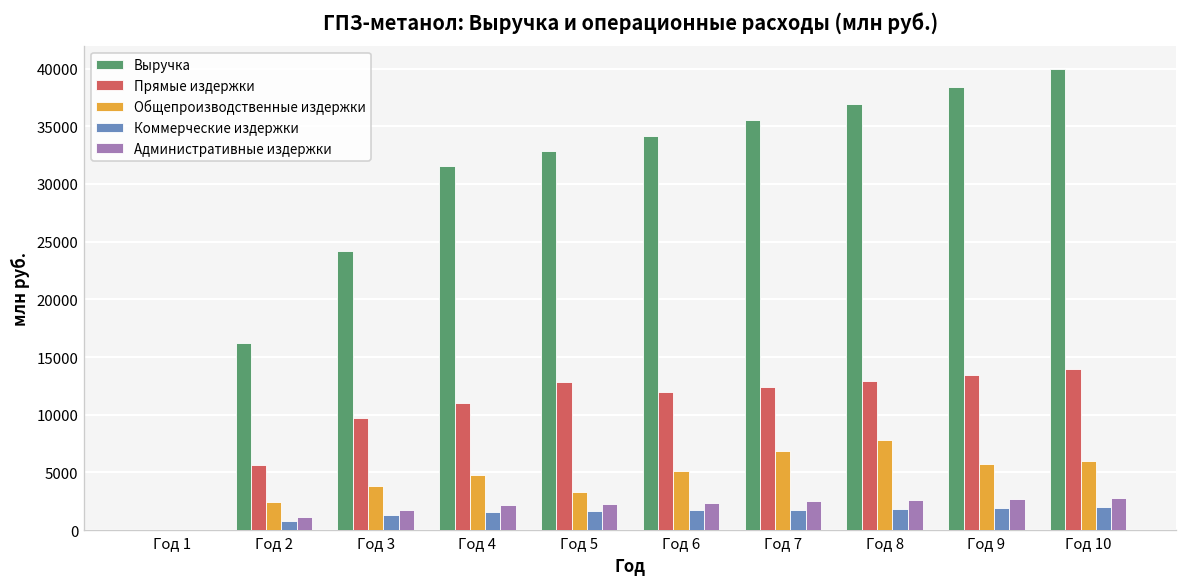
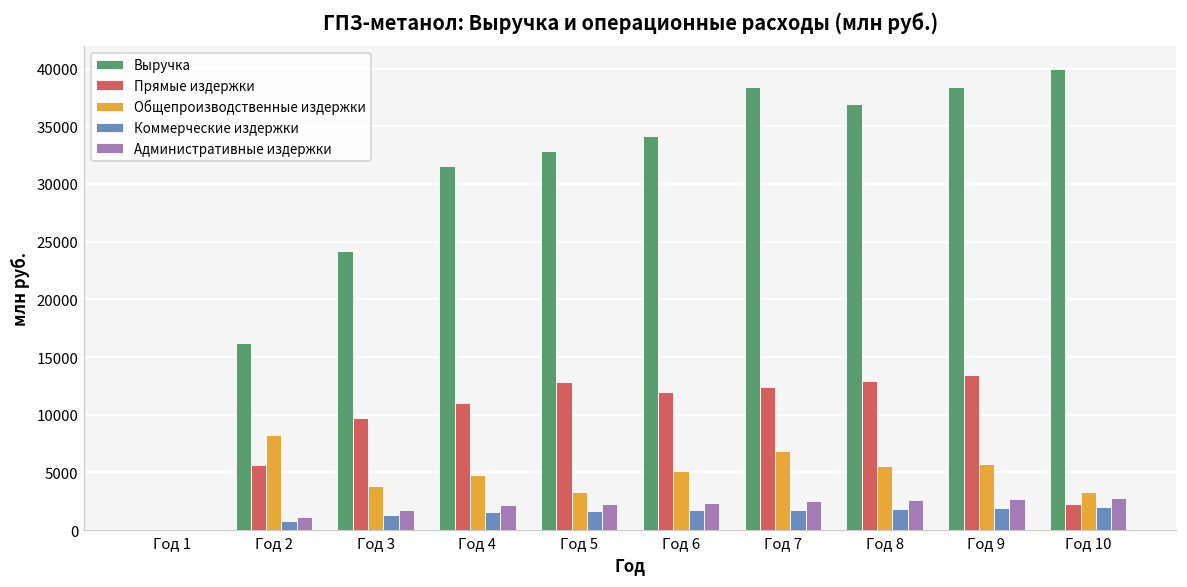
  {
    "Выручка": {
      "Год 1": 0,
      "Год 2": 16000,
      "Год 3": 24000,
      "Год 4": 32000,
      "Год 5": 33000,
      "Год 6": 34000,
-     "Год 7": 36000,
+     "Год 7": 38000,
      "Год 8": 37000,
      "Год 9": 38000,
      "Год 10": 40000
    },
    "Прямые издержки": {
      "Год 1": 0,
      "Год 2": 6000,
      "Год 3": 10000,
      "Год 4": 11000,
      "Год 5": 13000,
      "Год 6": 12000,
      "Год 7": 12000,
      "Год 8": 13000,
      "Год 9": 13000,
-     "Год 10": 14000
+     "Год 10": 2000
    },
    "Общепроизводственные издержки": {
      "Год 1": 0,
-     "Год 2": 2000,
+     "Год 2": 8000,
      "Год 3": 4000,
      "Год 4": 5000,
      "Год 5": 3000,
      "Год 6": 5000,
      "Год 7": 7000,
-     "Год 8": 8000,
+     "Год 8": 6000,
      "Год 9": 6000,
-     "Год 10": 6000
+     "Год 10": 3000
    }
  }
